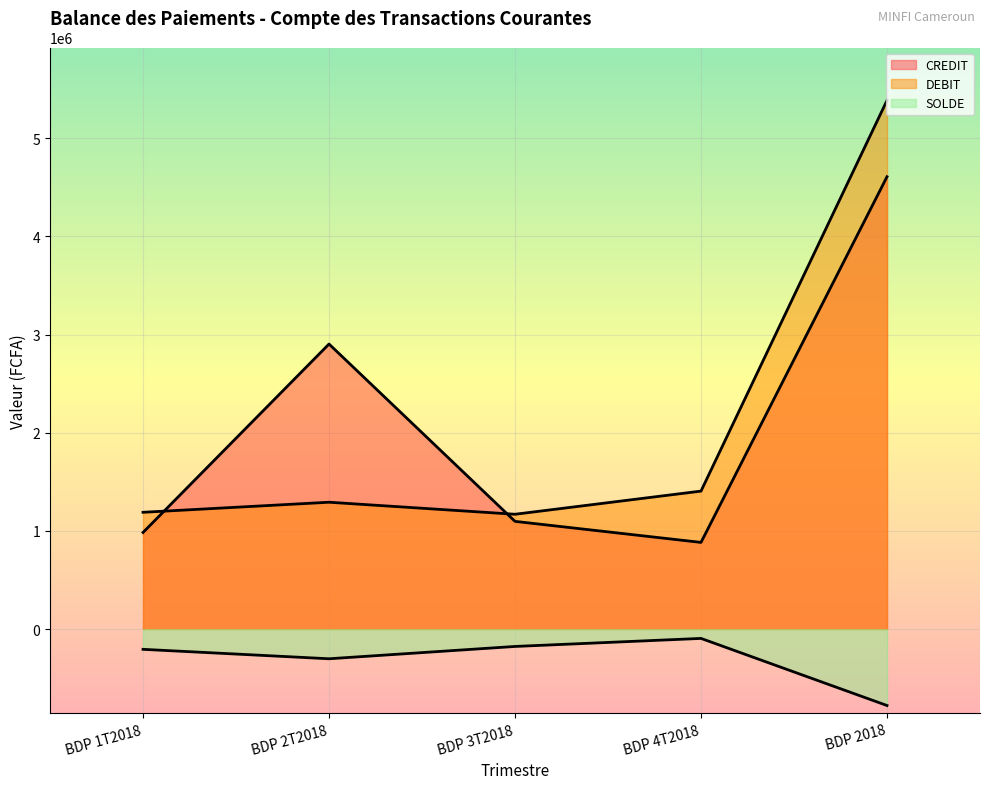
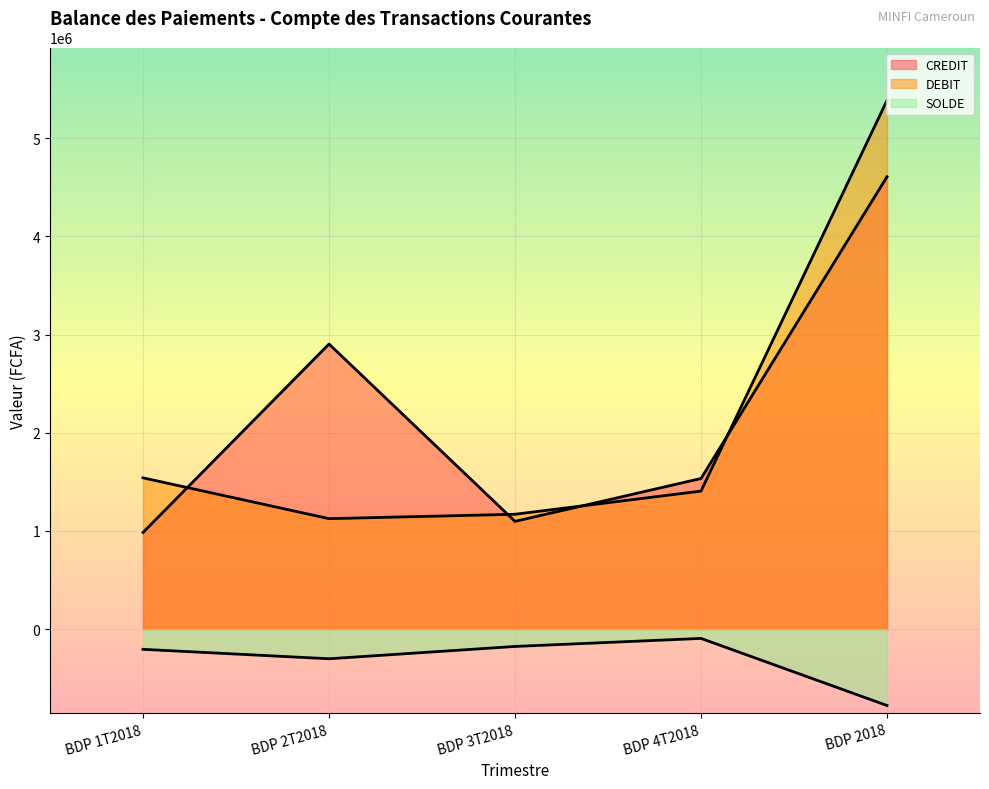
  {
    "CREDIT": {
      "BDP 1T2018": 1000000,
      "BDP 2T2018": 2900000,
      "BDP 3T2018": 1100000,
-     "BDP 4T2018": 900000,
+     "BDP 4T2018": 1500000,
      "BDP 2018": 4600000
    },
    "DEBIT": {
-     "BDP 1T2018": 1200000,
-     "BDP 2T2018": 1300000,
+     "BDP 1T2018": 1500000,
+     "BDP 2T2018": 1100000,
      "BDP 3T2018": 1200000,
      "BDP 4T2018": 1400000
    }
  }
